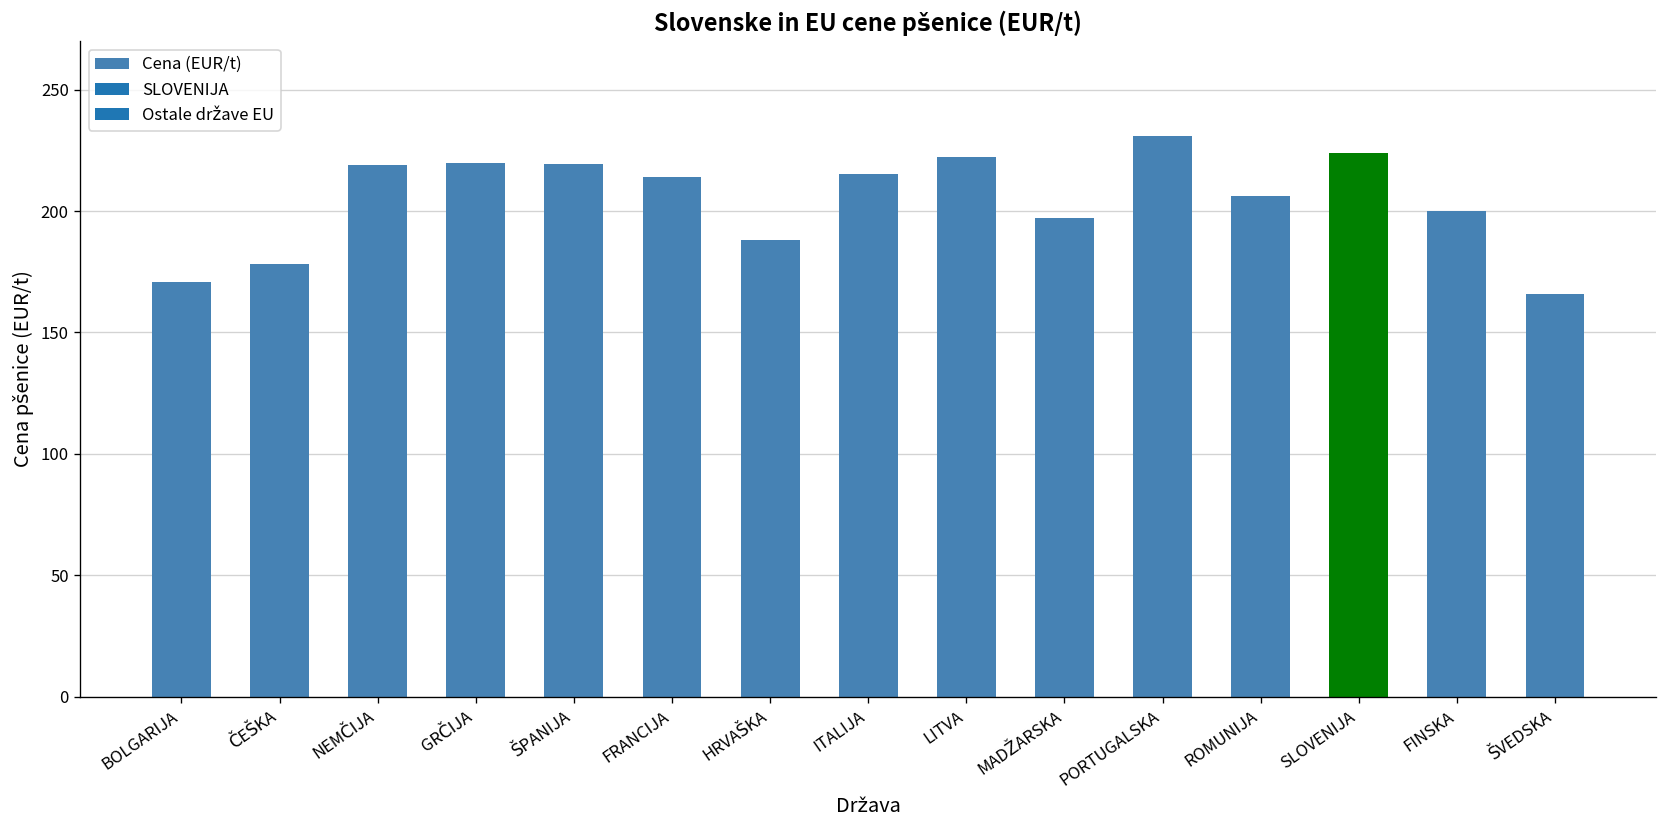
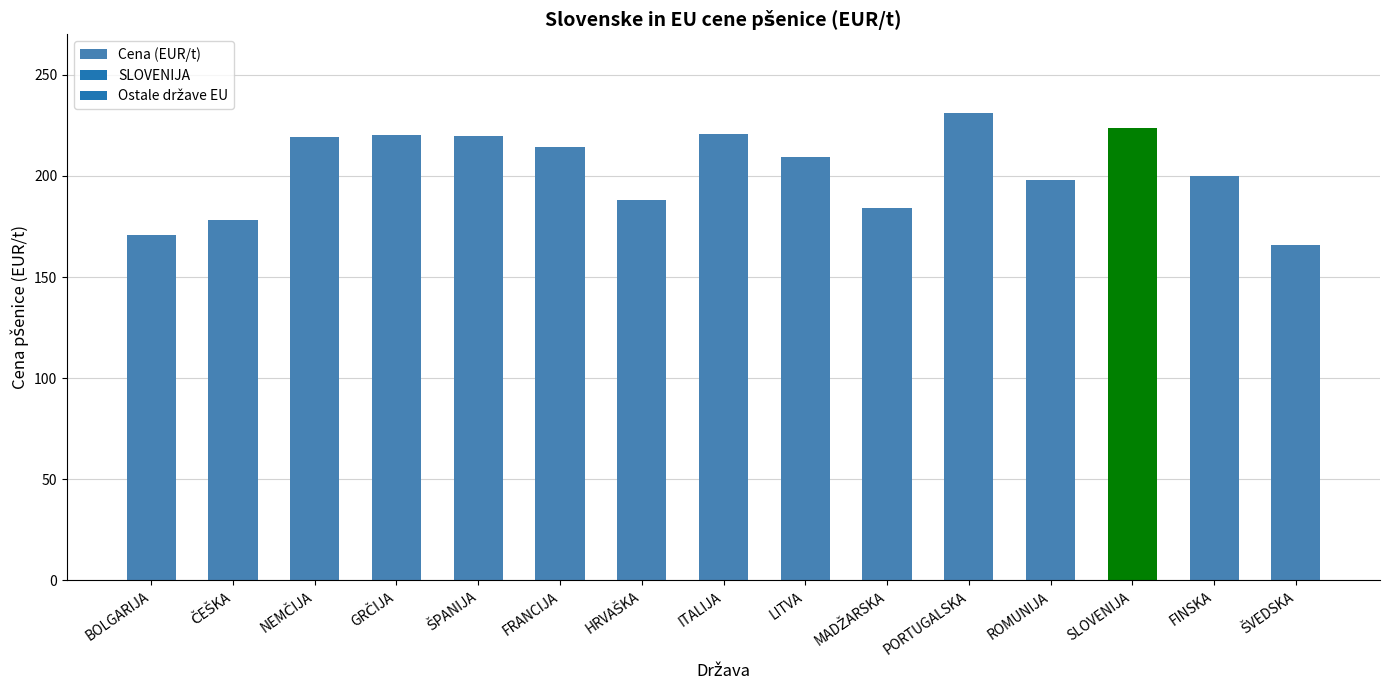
  {
    "BOLGARIJA": 171,
    "ČEŠKA": 178,
    "NEMČIJA": 219,
    "GRČIJA": 220,
    "ŠPANIJA": 220,
    "FRANCIJA": 214,
    "HRVAŠKA": 188,
-   "ITALIJA": 215,
-   "LITVA": 222,
-   "MADŽARSKA": 197,
+   "ITALIJA": 221,
+   "LITVA": 209,
+   "MADŽARSKA": 184,
    "PORTUGALSKA": 231,
-   "ROMUNIJA": 206,
+   "ROMUNIJA": 198,
    "SLOVENIJA": 224,
    "FINSKA": 200,
    "ŠVEDSKA": 166
  }
